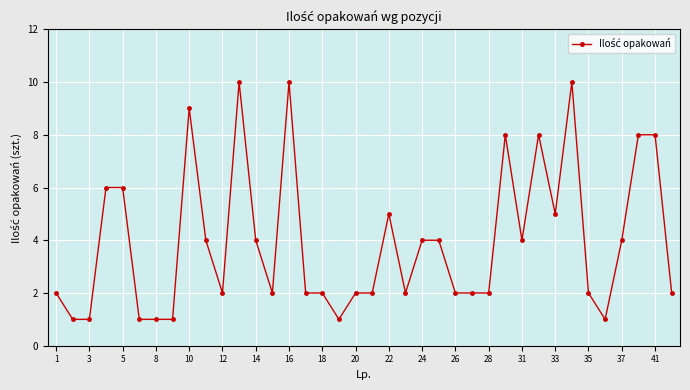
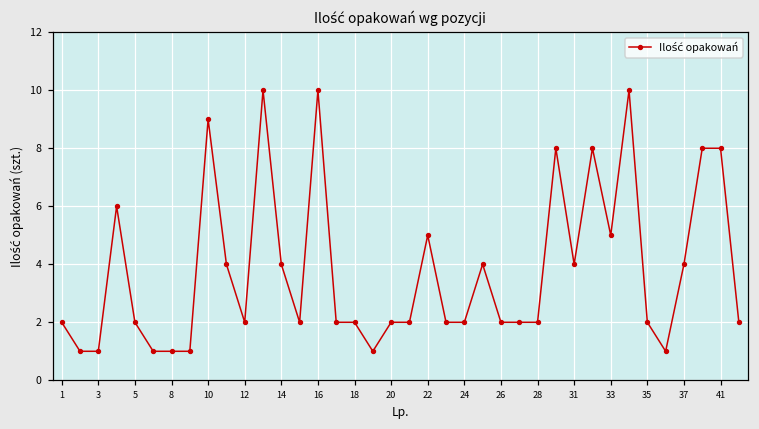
  {
    "1": 2,
    "3": 1,
-   "5": 6,
+   "5": 2,
    "8": 1,
    "10": 9,
    "12": 2,
    "14": 4,
    "16": 10,
    "18": 2,
    "20": 2,
    "22": 5,
-   "24": 4,
+   "24": 2,
    "26": 2,
    "28": 2,
    "31": 4,
    "33": 5,
    "35": 2,
    "37": 4,
    "41": 8
  }
